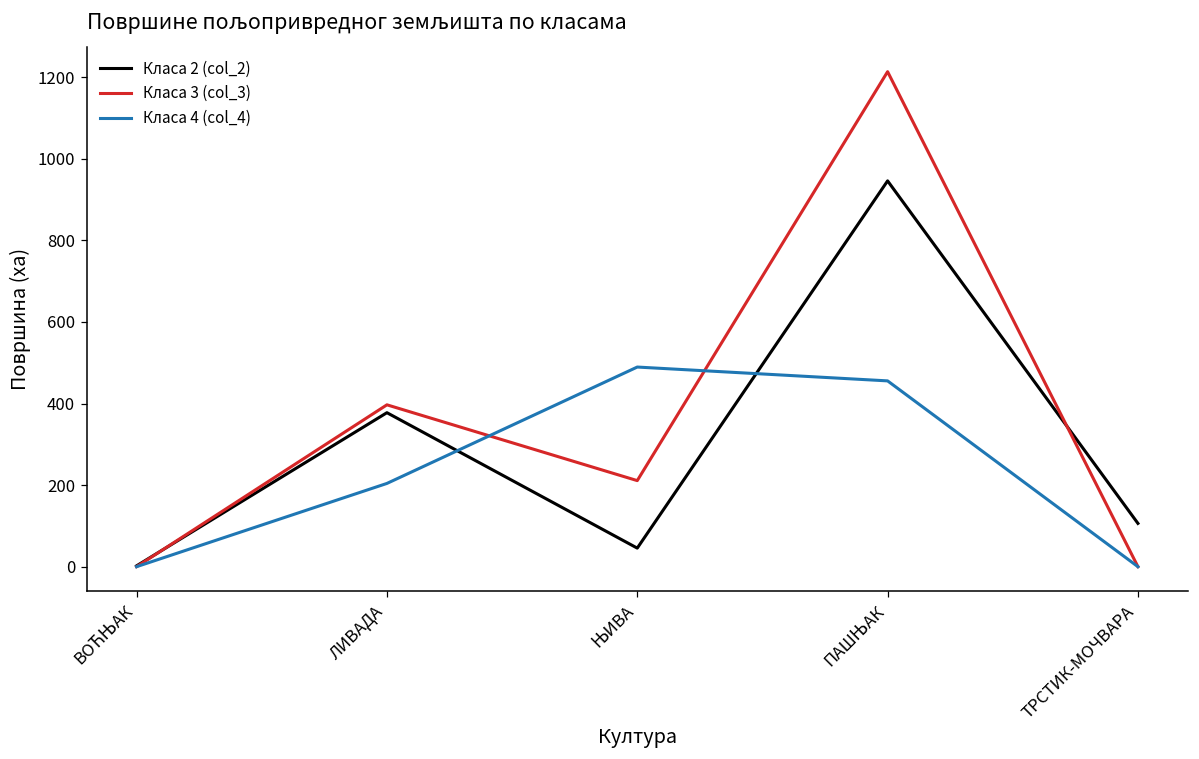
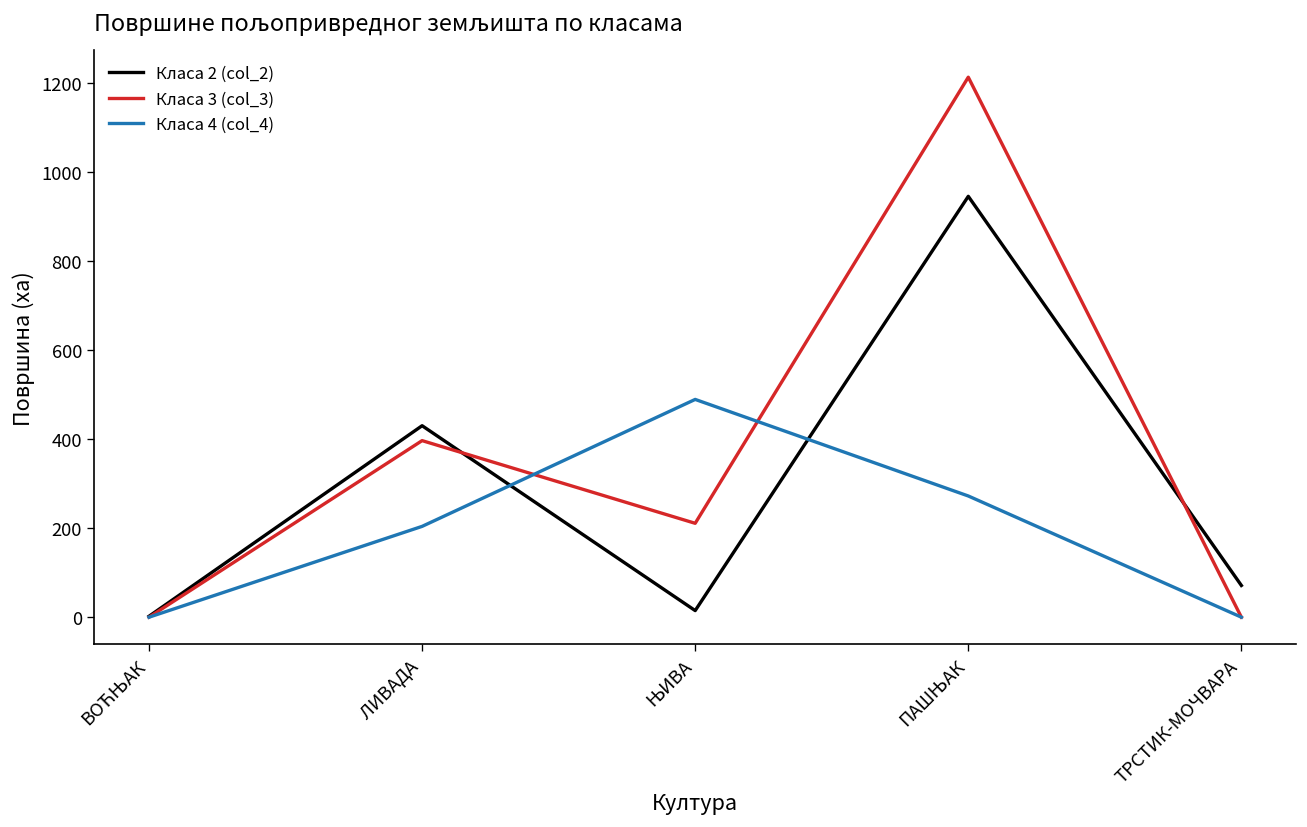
  {
    "Класа 2 (col_2)": {
-     "ЛИВАДА": 380,
-     "ЊИВА": 50,
+     "ЛИВАДА": 430,
+     "ЊИВА": 10,
      "ПАШЊАК": 950,
-     "ТРСТИК-МОЧВАРА": 110
+     "ТРСТИК-МОЧВАРА": 70
    },
    "Класа 3 (col_3)": {
      "ЛИВАДА": 400,
      "ЊИВА": 210,
      "ПАШЊАК": 1210
    },
    "Класа 4 (col_4)": {
      "ЛИВАДА": 200,
      "ЊИВА": 490,
-     "ПАШЊАК": 460
+     "ПАШЊАК": 270
    }
  }
